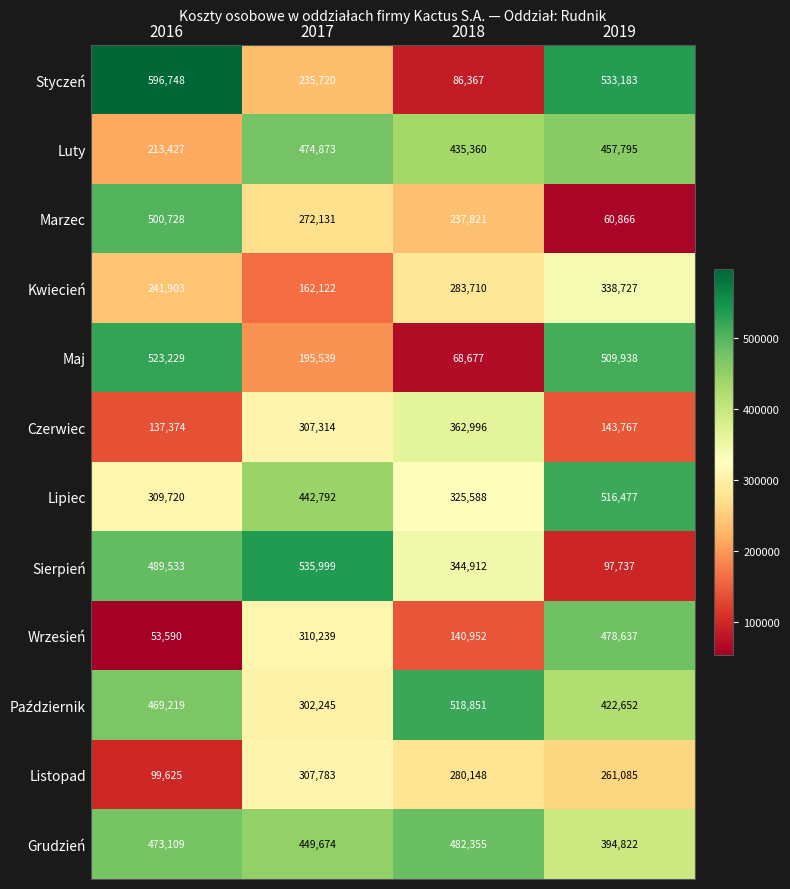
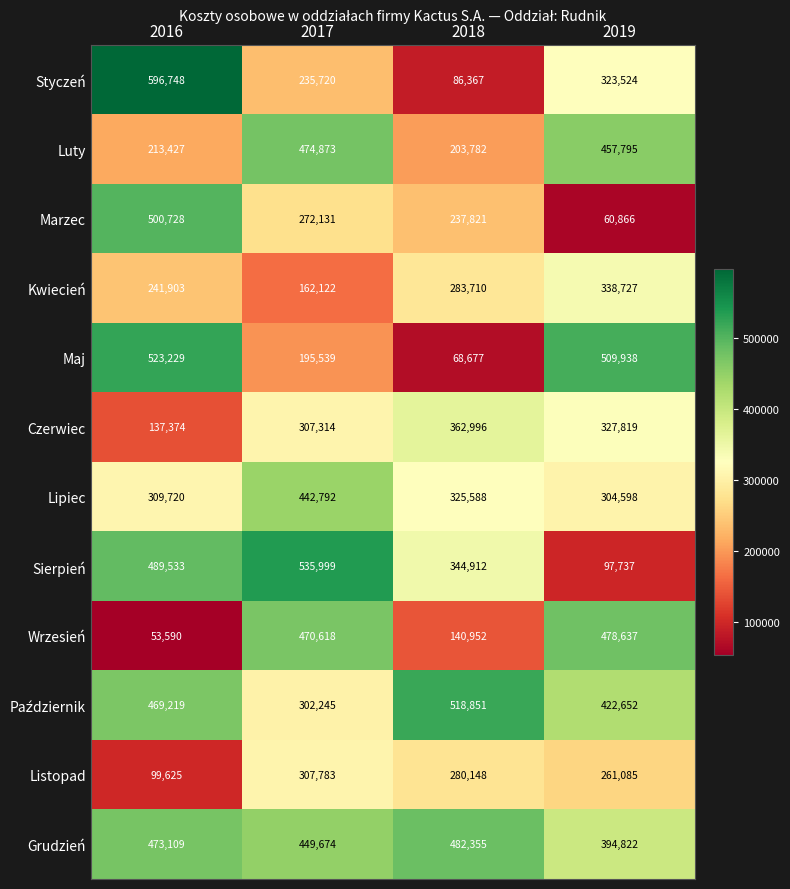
  {
    "Styczeń": {
      "2016": "596,748",
      "2017": "235,720",
      "2018": "86,367",
-     "2019": "533,183"
+     "2019": "323,524"
    },
    "Luty": {
      "2016": "213,427",
      "2017": "474,873",
-     "2018": "435,360",
+     "2018": "203,782",
      "2019": "457,795"
    },
    "Marzec": {
      "2016": "500,728",
      "2017": "272,131",
      "2018": "237,821",
      "2019": "60,866"
    },
    "Kwiecień": {
      "2016": "241,903",
      "2017": "162,122",
      "2018": "283,710",
      "2019": "338,727"
    },
    "Maj": {
      "2016": "523,229",
      "2017": "195,539",
      "2018": "68,677",
      "2019": "509,938"
    },
    "Czerwiec": {
      "2016": "137,374",
      "2017": "307,314",
      "2018": "362,996",
-     "2019": "143,767"
+     "2019": "327,819"
    },
    "Lipiec": {
      "2016": "309,720",
      "2017": "442,792",
      "2018": "325,588",
-     "2019": "516,477"
+     "2019": "304,598"
    },
    "Sierpień": {
      "2016": "489,533",
      "2017": "535,999",
      "2018": "344,912",
      "2019": "97,737"
    },
    "Wrzesień": {
      "2016": "53,590",
-     "2017": "310,239",
+     "2017": "470,618",
      "2018": "140,952",
      "2019": "478,637"
    },
    "Październik": {
      "2016": "469,219",
      "2017": "302,245",
      "2018": "518,851",
      "2019": "422,652"
    },
    "Listopad": {
      "2016": "99,625",
      "2017": "307,783",
      "2018": "280,148",
      "2019": "261,085"
    },
    "Grudzień": {
      "2016": "473,109",
      "2017": "449,674",
      "2018": "482,355",
      "2019": "394,822"
    }
  }
